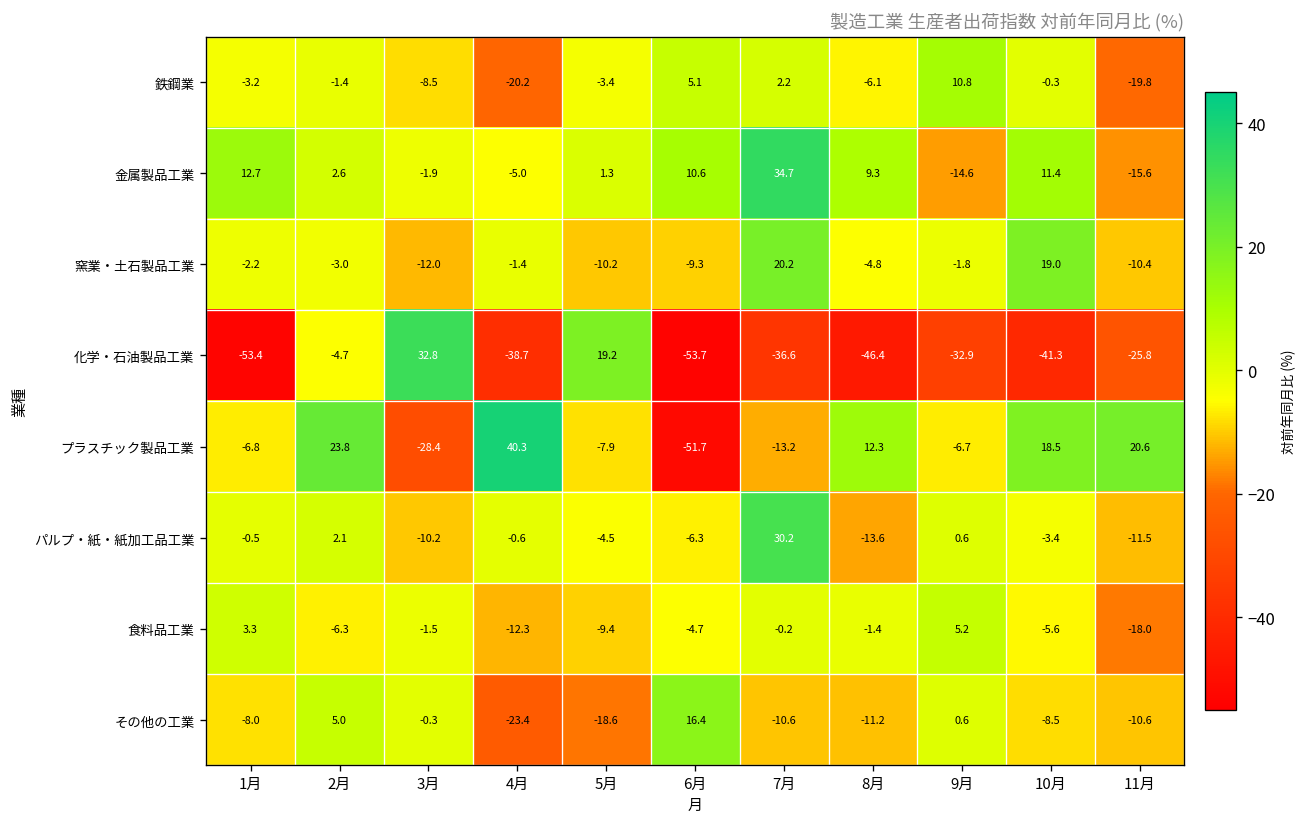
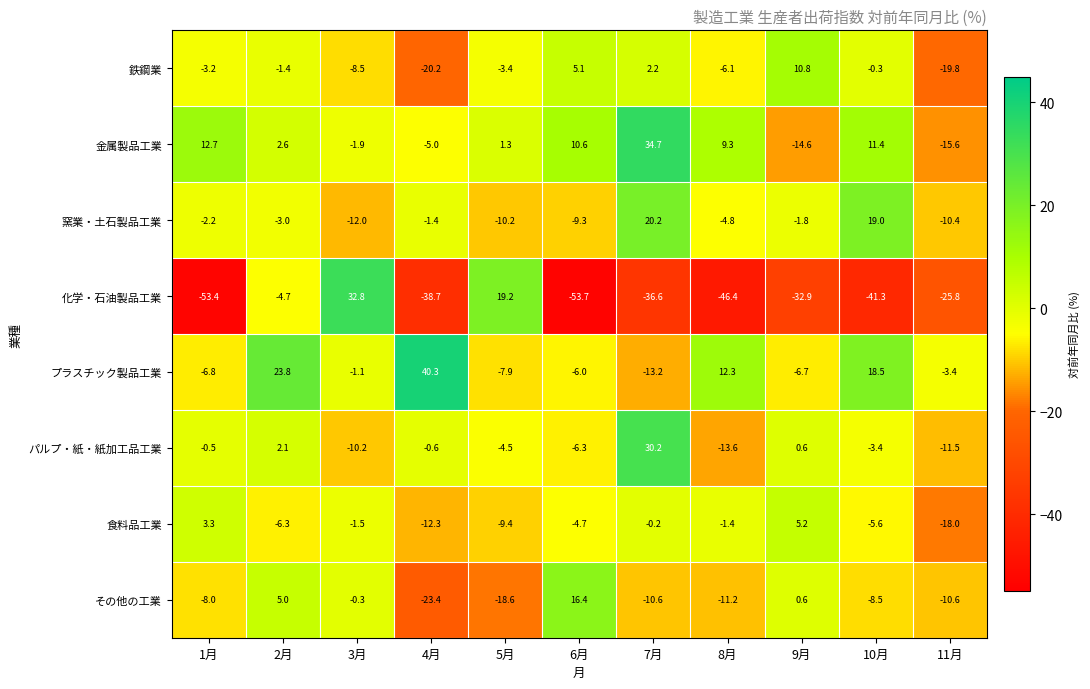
  {
    "鉄鋼業": {
      "1月": -3.2,
      "2月": -1.4,
      "3月": -8.5,
      "4月": -20.2,
      "5月": -3.4,
      "6月": 5.1,
      "7月": 2.2,
      "8月": -6.1,
      "9月": 10.8,
      "10月": -0.3,
      "11月": -19.8
    },
    "金属製品工業": {
      "1月": 12.7,
      "2月": 2.6,
      "3月": -1.9,
      "4月": -5.0,
      "5月": 1.3,
      "6月": 10.6,
      "7月": 34.7,
      "8月": 9.3,
      "9月": -14.6,
      "10月": 11.4,
      "11月": -15.6
    },
    "窯業・土石製品工業": {
      "1月": -2.2,
      "2月": -3.0,
      "3月": -12.0,
      "4月": -1.4,
      "5月": -10.2,
      "6月": -9.3,
      "7月": 20.2,
      "8月": -4.8,
      "9月": -1.8,
      "10月": 19.0,
      "11月": -10.4
    },
    "化学・石油製品工業": {
      "1月": -53.4,
      "2月": -4.7,
      "3月": 32.8,
      "4月": -38.7,
      "5月": 19.2,
      "6月": -53.7,
      "7月": -36.6,
      "8月": -46.4,
      "9月": -32.9,
      "10月": -41.3,
      "11月": -25.8
    },
    "プラスチック製品工業": {
      "1月": -6.8,
      "2月": 23.8,
-     "3月": -28.4,
+     "3月": -1.1,
      "4月": 40.3,
      "5月": -7.9,
-     "6月": -51.7,
+     "6月": -6.0,
      "7月": -13.2,
      "8月": 12.3,
      "9月": -6.7,
      "10月": 18.5,
-     "11月": 20.6
+     "11月": -3.4
    },
    "パルプ・紙・紙加工品工業": {
      "1月": -0.5,
      "2月": 2.1,
      "3月": -10.2,
      "4月": -0.6,
      "5月": -4.5,
      "6月": -6.3,
      "7月": 30.2,
      "8月": -13.6,
      "9月": 0.6,
      "10月": -3.4,
      "11月": -11.5
    },
    "食料品工業": {
      "1月": 3.3,
      "2月": -6.3,
      "3月": -1.5,
      "4月": -12.3,
      "5月": -9.4,
      "6月": -4.7,
      "7月": -0.2,
      "8月": -1.4,
      "9月": 5.2,
      "10月": -5.6,
      "11月": -18.0
    },
    "その他の工業": {
      "1月": -8.0,
      "2月": 5.0,
      "3月": -0.3,
      "4月": -23.4,
      "5月": -18.6,
      "6月": 16.4,
      "7月": -10.6,
      "8月": -11.2,
      "9月": 0.6,
      "10月": -8.5,
      "11月": -10.6
    }
  }
